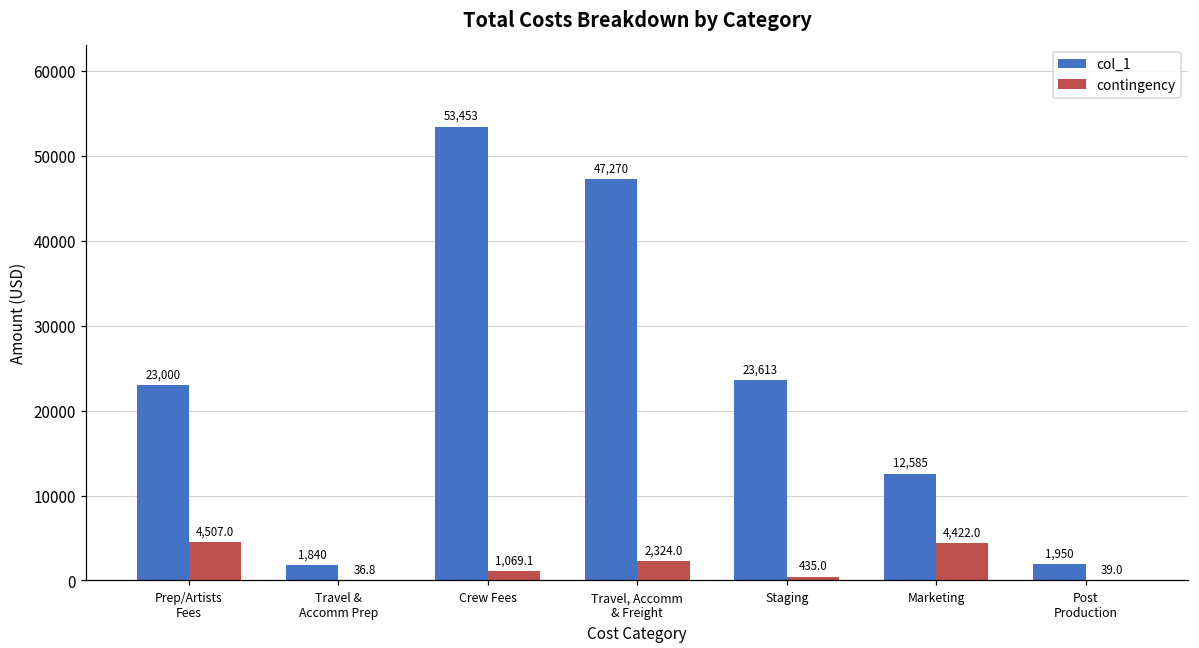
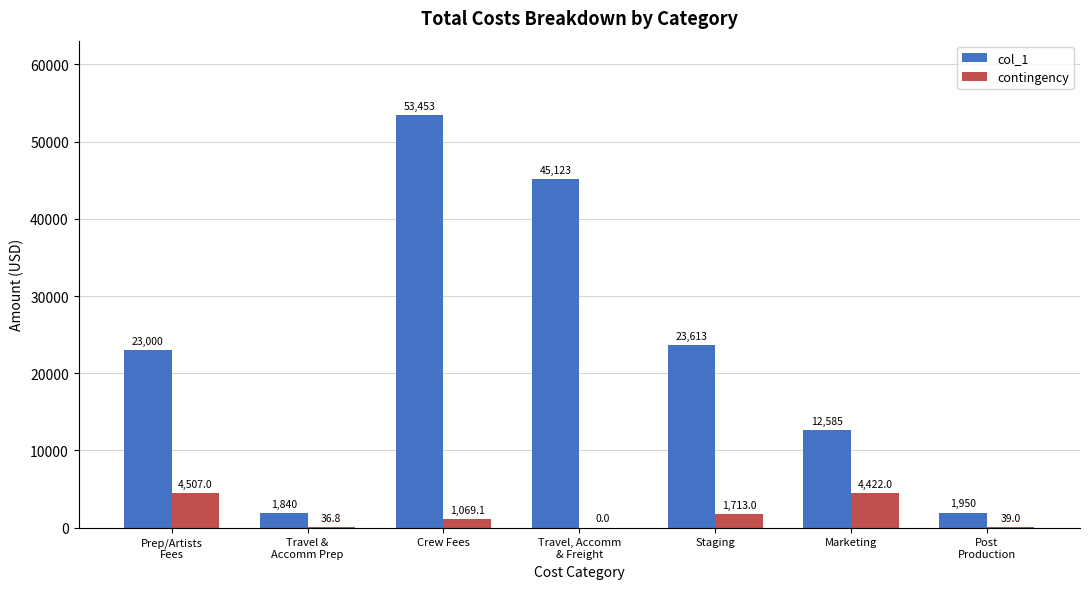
  {
    "col_1": {
      "Prep/Artists Fees": "23,000",
      "Travel & Accomm Prep": "1,840",
      "Crew Fees": "53,453",
-     "Travel, Accomm & Freight": "47,270",
+     "Travel, Accomm & Freight": "45,123",
      "Staging": "23,613",
      "Marketing": "12,585",
      "Post Production": "1,950"
    },
    "contingency": {
      "Prep/Artists Fees": "4,507.0",
      "Travel & Accomm Prep": "36.8",
      "Crew Fees": "1,069.1",
-     "Travel, Accomm & Freight": "2,324.0",
-     "Staging": "435.0",
+     "Travel, Accomm & Freight": "0.0",
+     "Staging": "1,713.0",
      "Marketing": "4,422.0",
      "Post Production": "39.0"
    }
  }
